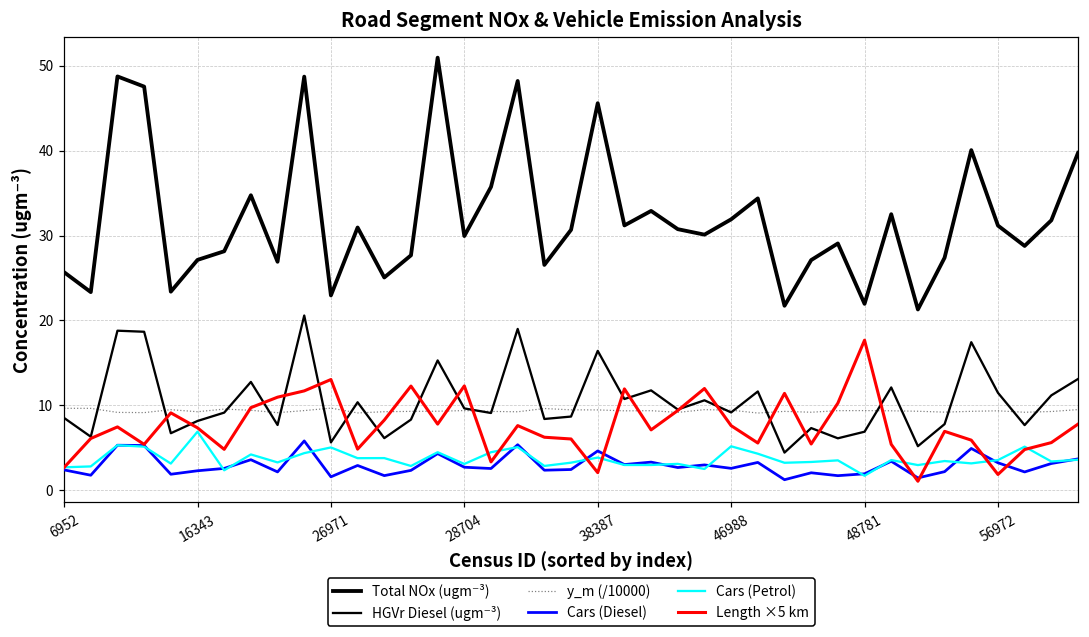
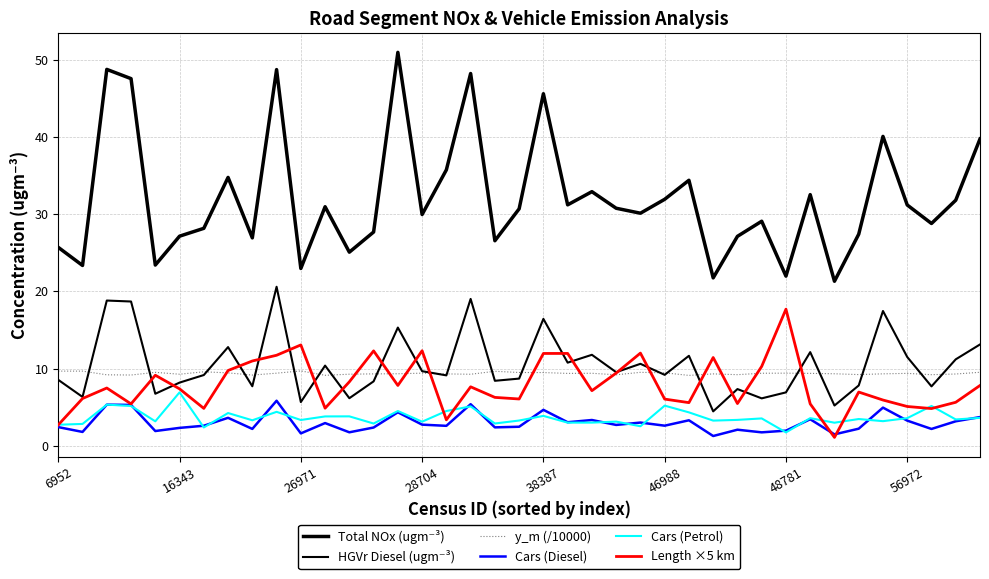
  {
    "Cars (Diesel)": {
      "16343": 2,
      "26971": 2,
      "28704": 3,
      "38387": 5,
      "46988": 3
    },
    "Cars (Petrol)": {
      "16343": 7,
-     "26971": 5,
+     "26971": 3,
      "28704": 3,
      "38387": 4,
      "46988": 5
    },
    "Length ×5 km": {
      "16343": 7,
      "26971": 13,
      "28704": 12,
-     "38387": 2,
-     "46988": 8,
+     "38387": 12,
+     "46988": 6,
      "48781": 18,
-     "56972": 2
+     "56972": 5
    }
  }
